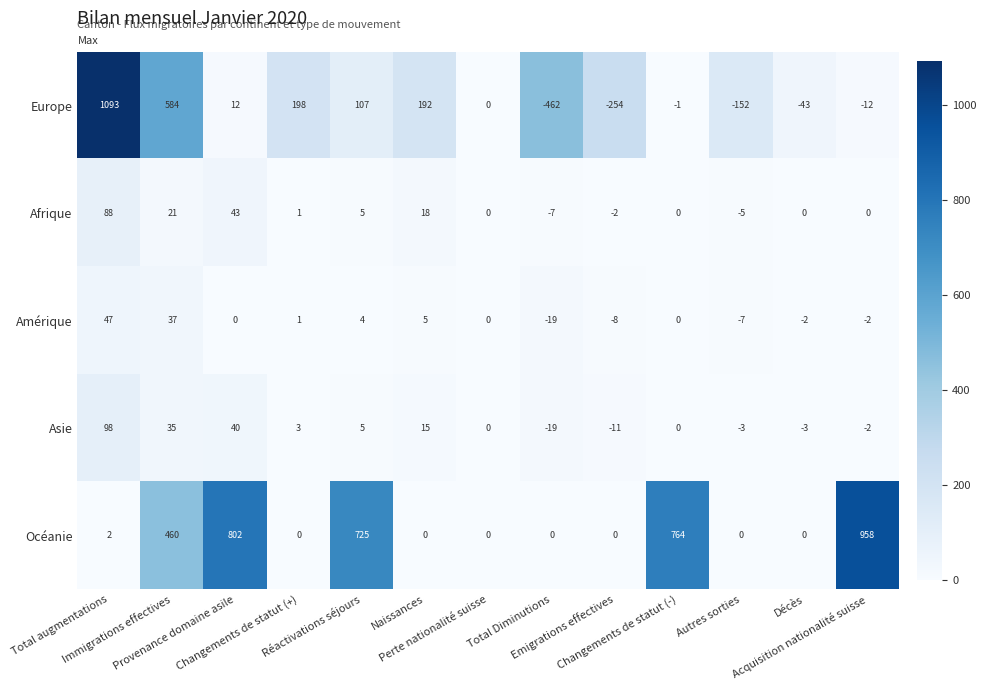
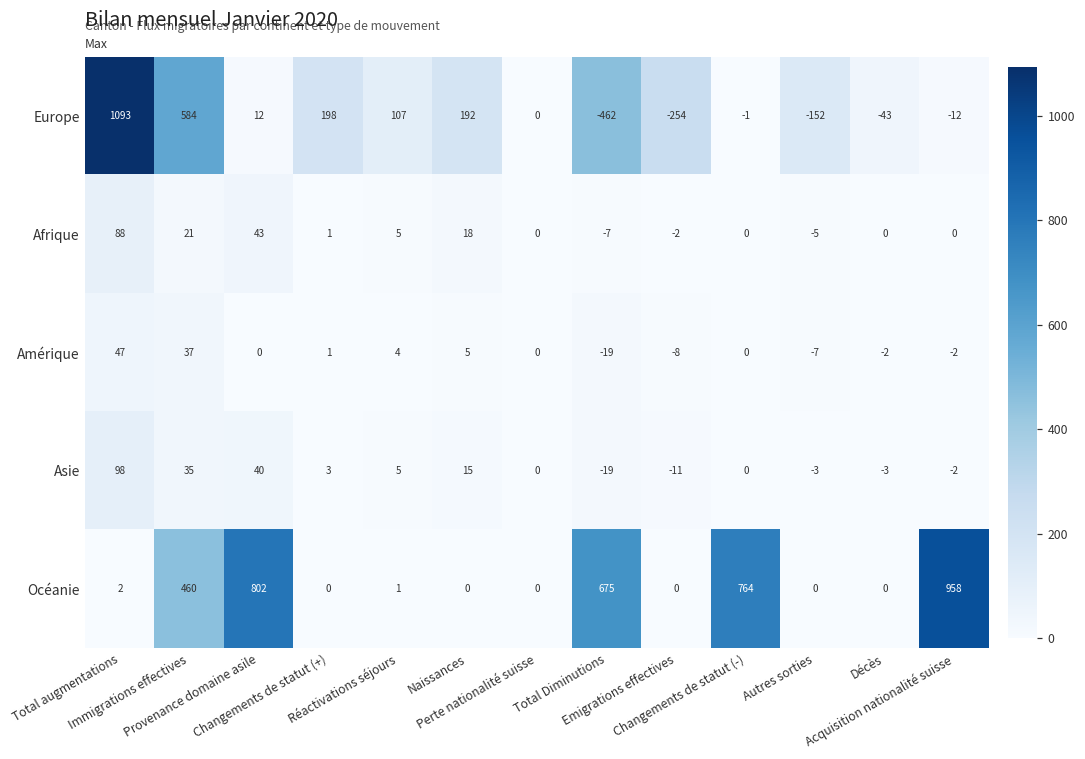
  {
    "Europe": {
      "Total augmentations": 1093,
      "Immigrations effectives": 584,
      "Provenance domaine asile": 12,
      "Changements de statut (+)": 198,
      "Réactivations séjours": 107,
      "Naissances": 192,
      "Perte nationalité suisse": 0,
      "Total Diminutions": -462,
      "Emigrations effectives": -254,
      "Changements de statut (-)": -1,
      "Autres sorties": -152,
      "Décès": -43,
      "Acquisition nationalité suisse": -12
    },
    "Afrique": {
      "Total augmentations": 88,
      "Immigrations effectives": 21,
      "Provenance domaine asile": 43,
      "Changements de statut (+)": 1,
      "Réactivations séjours": 5,
      "Naissances": 18,
      "Perte nationalité suisse": 0,
      "Total Diminutions": -7,
      "Emigrations effectives": -2,
      "Changements de statut (-)": 0,
      "Autres sorties": -5,
      "Décès": 0,
      "Acquisition nationalité suisse": 0
    },
    "Amérique": {
      "Total augmentations": 47,
      "Immigrations effectives": 37,
      "Provenance domaine asile": 0,
      "Changements de statut (+)": 1,
      "Réactivations séjours": 4,
      "Naissances": 5,
      "Perte nationalité suisse": 0,
      "Total Diminutions": -19,
      "Emigrations effectives": -8,
      "Changements de statut (-)": 0,
      "Autres sorties": -7,
      "Décès": -2,
      "Acquisition nationalité suisse": -2
    },
    "Asie": {
      "Total augmentations": 98,
      "Immigrations effectives": 35,
      "Provenance domaine asile": 40,
      "Changements de statut (+)": 3,
      "Réactivations séjours": 5,
      "Naissances": 15,
      "Perte nationalité suisse": 0,
      "Total Diminutions": -19,
      "Emigrations effectives": -11,
      "Changements de statut (-)": 0,
      "Autres sorties": -3,
      "Décès": -3,
      "Acquisition nationalité suisse": -2
    },
    "Océanie": {
      "Total augmentations": 2,
      "Immigrations effectives": 460,
      "Provenance domaine asile": 802,
      "Changements de statut (+)": 0,
-     "Réactivations séjours": 725,
+     "Réactivations séjours": 1,
      "Naissances": 0,
      "Perte nationalité suisse": 0,
-     "Total Diminutions": 0,
+     "Total Diminutions": 675,
      "Emigrations effectives": 0,
      "Changements de statut (-)": 764,
      "Autres sorties": 0,
      "Décès": 0,
      "Acquisition nationalité suisse": 958
    }
  }
